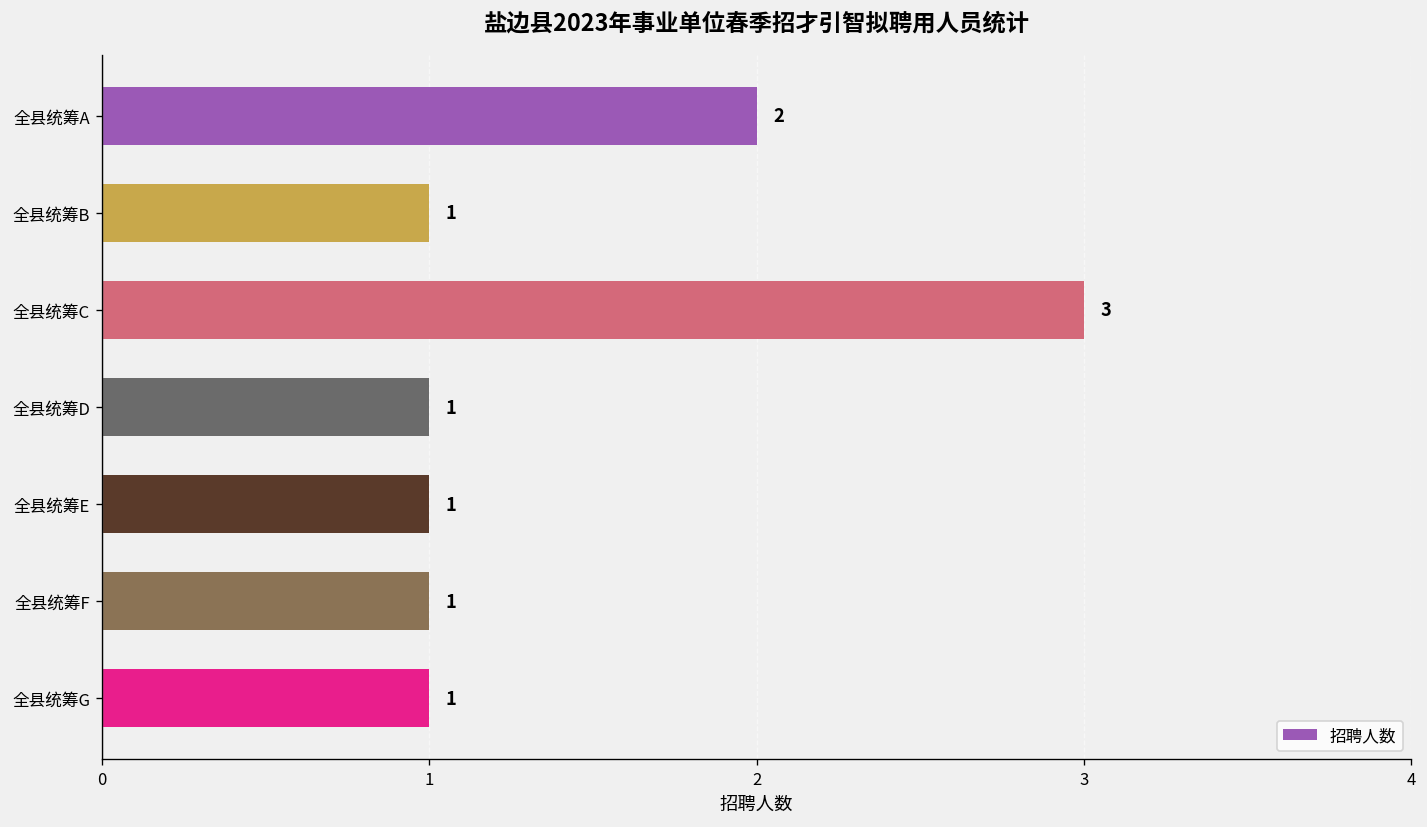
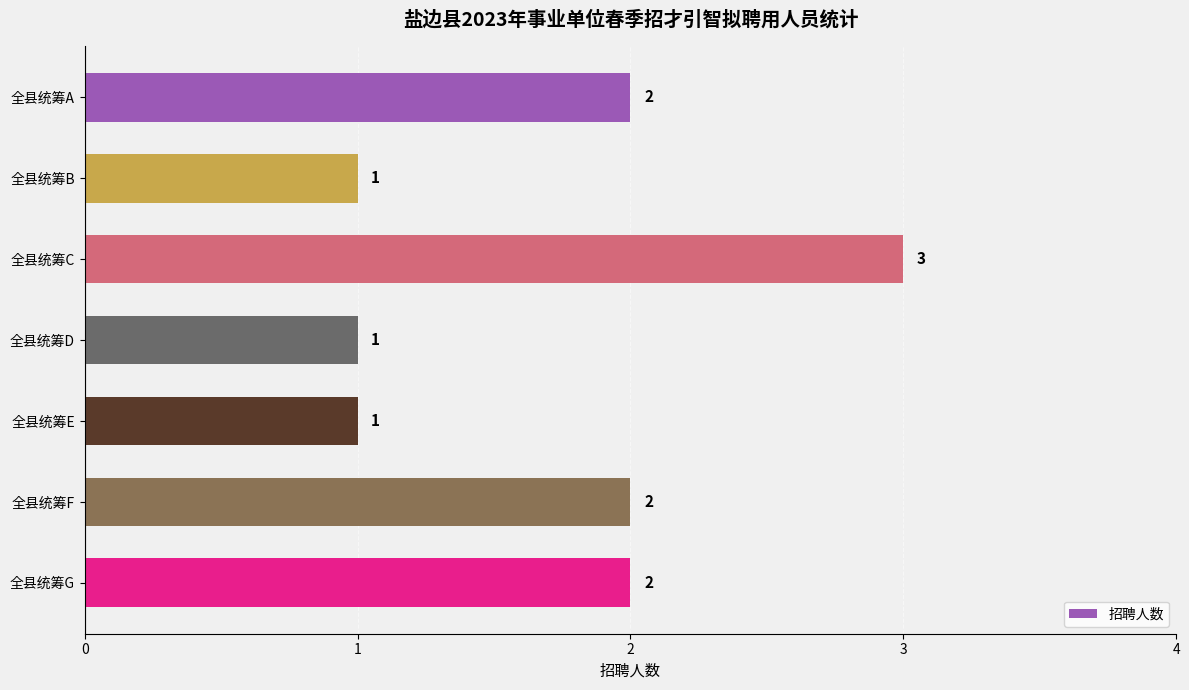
  {
    "全县统筹A": 2,
    "全县统筹B": 1,
    "全县统筹C": 3,
    "全县统筹D": 1,
    "全县统筹E": 1,
-   "全县统筹F": 1,
-   "全县统筹G": 1
+   "全县统筹F": 2,
+   "全县统筹G": 2
  }
